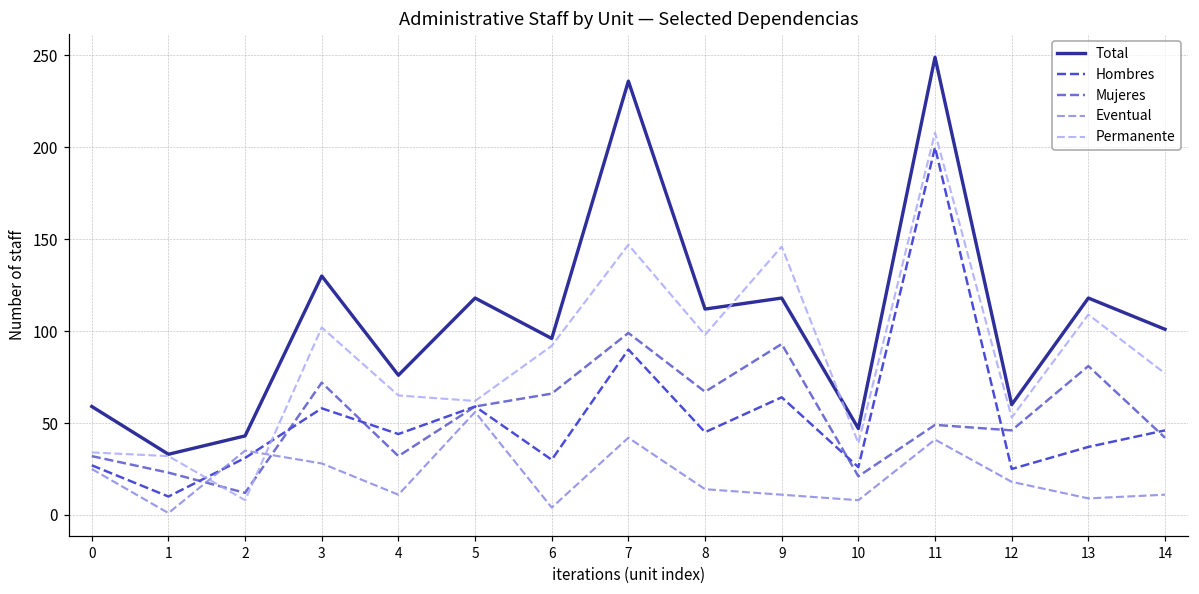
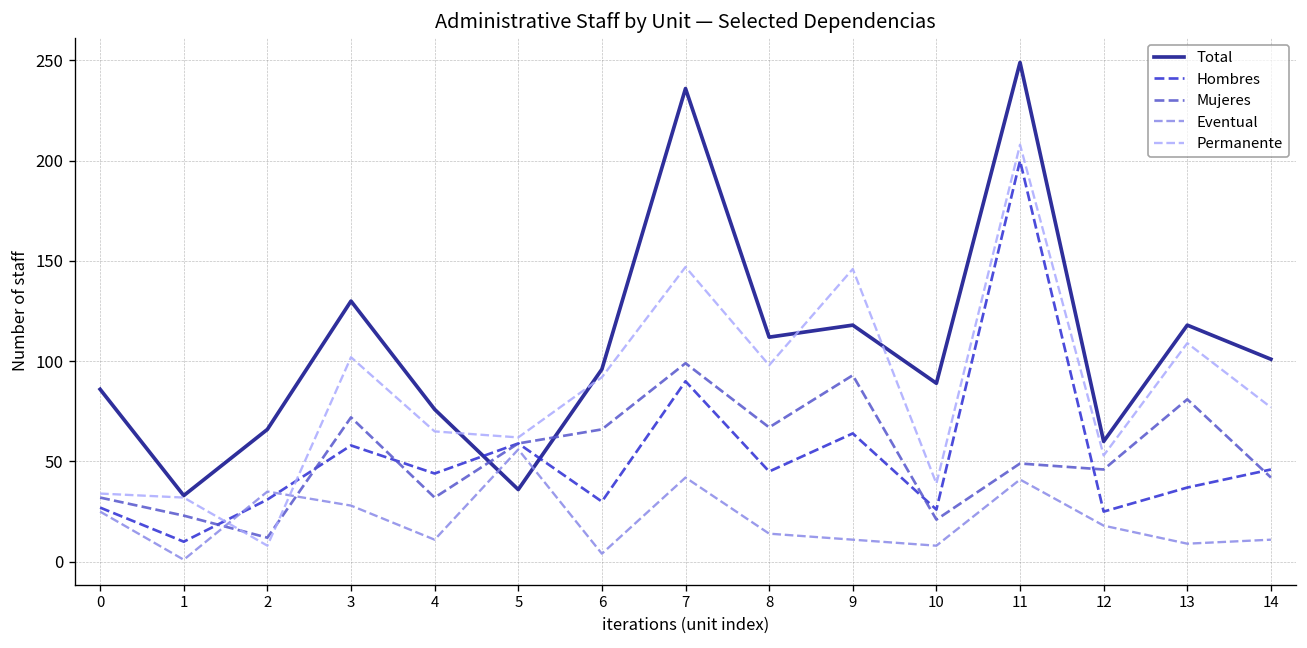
  {
    "Total": {
-     "0": 59,
-     "2": 43,
+     "0": 86,
+     "2": 66,
      "3": 130,
      "4": 76,
-     "5": 118,
+     "5": 36,
      "6": 96,
      "7": 236,
      "8": 112,
      "9": 118,
-     "10": 47,
+     "10": 89,
      "11": 249,
      "12": 60,
      "13": 118,
      "14": 101
    }
  }
